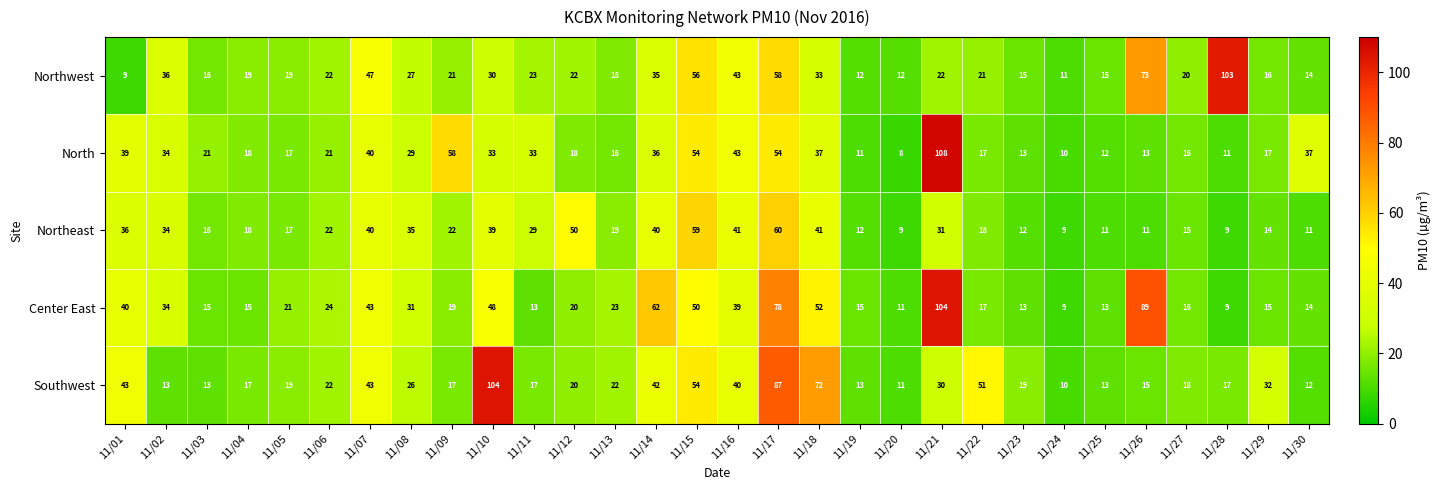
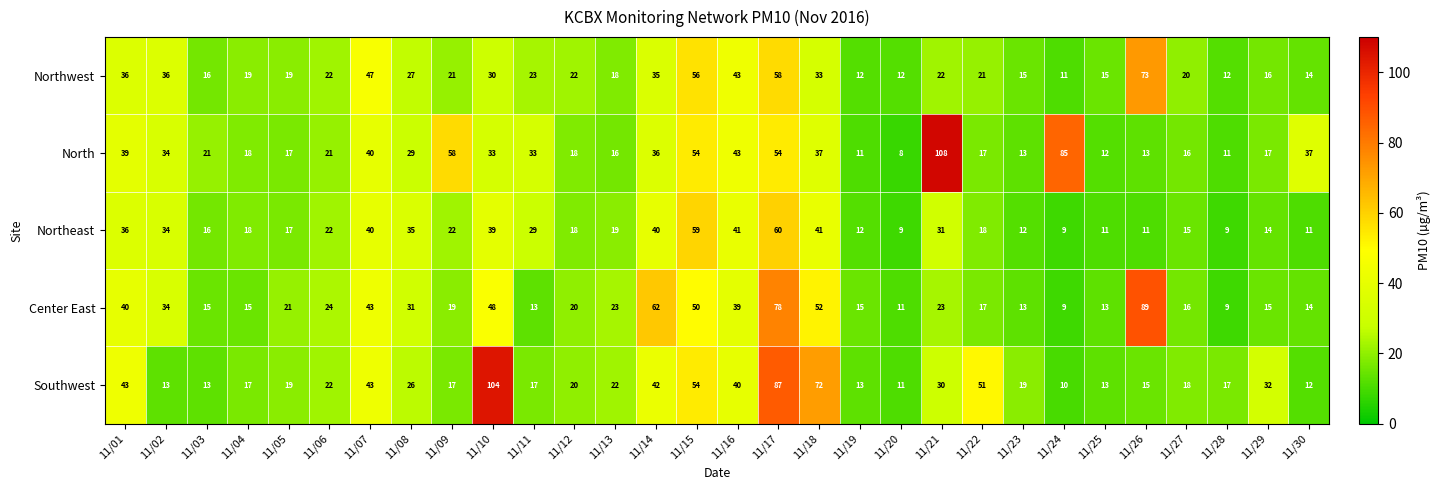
  {
    "Northwest": {
-     "11/01": 9,
+     "11/01": 36,
      "11/02": 36,
      "11/03": 16,
      "11/04": 19,
      "11/05": 19,
      "11/06": 22,
      "11/07": 47,
      "11/08": 27,
      "11/09": 21,
      "11/10": 30,
      "11/11": 23,
      "11/12": 22,
      "11/13": 18,
      "11/14": 35,
      "11/15": 56,
      "11/16": 43,
      "11/17": 58,
      "11/18": 33,
      "11/19": 12,
      "11/20": 12,
      "11/21": 22,
      "11/22": 21,
      "11/23": 15,
      "11/24": 11,
      "11/25": 15,
      "11/26": 73,
      "11/27": 20,
-     "11/28": 103,
+     "11/28": 12,
      "11/29": 16,
      "11/30": 14
    },
    "North": {
      "11/01": 39,
      "11/02": 34,
      "11/03": 21,
      "11/04": 18,
      "11/05": 17,
      "11/06": 21,
      "11/07": 40,
      "11/08": 29,
      "11/09": 58,
      "11/10": 33,
      "11/11": 33,
      "11/12": 18,
      "11/13": 16,
      "11/14": 36,
      "11/15": 54,
      "11/16": 43,
      "11/17": 54,
      "11/18": 37,
      "11/19": 11,
      "11/20": 8,
      "11/21": 108,
      "11/22": 17,
      "11/23": 13,
-     "11/24": 10,
+     "11/24": 85,
      "11/25": 12,
      "11/26": 13,
      "11/27": 16,
      "11/28": 11,
      "11/29": 17,
      "11/30": 37
    },
    "Northeast": {
      "11/01": 36,
      "11/02": 34,
      "11/03": 16,
      "11/04": 18,
      "11/05": 17,
      "11/06": 22,
      "11/07": 40,
      "11/08": 35,
      "11/09": 22,
      "11/10": 39,
      "11/11": 29,
-     "11/12": 50,
+     "11/12": 18,
      "11/13": 19,
      "11/14": 40,
      "11/15": 59,
      "11/16": 41,
      "11/17": 60,
      "11/18": 41,
      "11/19": 12,
      "11/20": 9,
      "11/21": 31,
      "11/22": 18,
      "11/23": 12,
      "11/24": 9,
      "11/25": 11,
      "11/26": 11,
      "11/27": 15,
      "11/28": 9,
      "11/29": 14,
      "11/30": 11
    },
    "Center East": {
      "11/01": 40,
      "11/02": 34,
      "11/03": 15,
      "11/04": 15,
      "11/05": 21,
      "11/06": 24,
      "11/07": 43,
      "11/08": 31,
      "11/09": 19,
      "11/10": 48,
      "11/11": 13,
      "11/12": 20,
      "11/13": 23,
      "11/14": 62,
      "11/15": 50,
      "11/16": 39,
      "11/17": 78,
      "11/18": 52,
      "11/19": 15,
      "11/20": 11,
-     "11/21": 104,
+     "11/21": 23,
      "11/22": 17,
      "11/23": 13,
      "11/24": 9,
      "11/25": 13,
      "11/26": 89,
      "11/27": 16,
      "11/28": 9,
      "11/29": 15,
      "11/30": 14
    },
    "Southwest": {
      "11/01": 43,
      "11/02": 13,
      "11/03": 13,
      "11/04": 17,
      "11/05": 19,
      "11/06": 22,
      "11/07": 43,
      "11/08": 26,
      "11/09": 17,
      "11/10": 104,
      "11/11": 17,
      "11/12": 20,
      "11/13": 22,
      "11/14": 42,
      "11/15": 54,
      "11/16": 40,
      "11/17": 87,
      "11/18": 72,
      "11/19": 13,
      "11/20": 11,
      "11/21": 30,
      "11/22": 51,
      "11/23": 19,
      "11/24": 10,
      "11/25": 13,
      "11/26": 15,
      "11/27": 18,
      "11/28": 17,
      "11/29": 32,
      "11/30": 12
    }
  }
